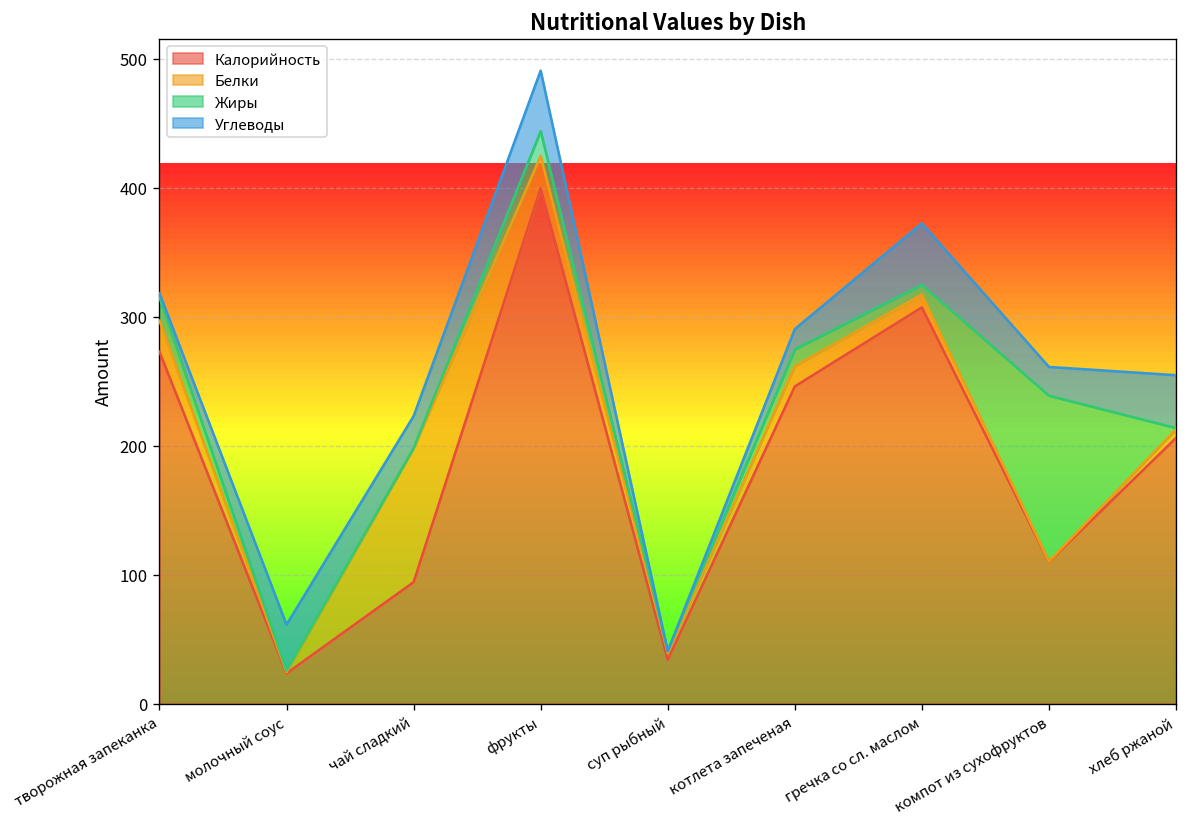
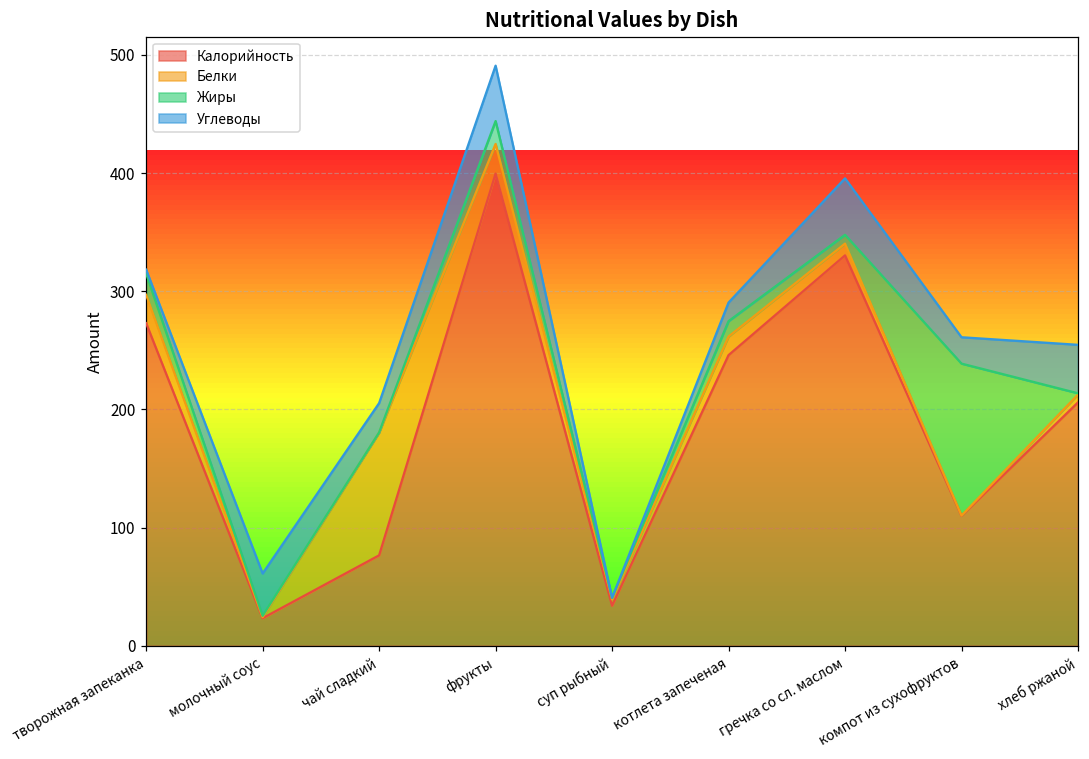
  {
    "Калорийность": {
      "творожная запеканка": 273,
-     "чай сладкий": 94,
+     "чай сладкий": 77,
      "фрукты": 400,
      "суп рыбный": 34,
      "котлета запеченая": 246,
-     "гречка со сл. маслом": 307,
+     "гречка со сл. маслом": 330,
      "хлеб ржаной": 206
    },
    "Белки": {
      "творожная запеканка": 24,
      "фрукты": 25,
      "котлета запеченая": 16,
      "гречка со сл. маслом": 10
    },
    "Жиры": {
      "творожная запеканка": 18,
      "фрукты": 19,
      "котлета запеченая": 13,
      "гречка со сл. маслом": 7,
      "компот из сухофруктов": 129
    },
    "Углеводы": {
      "творожная запеканка": 3,
      "молочный соус": 36,
      "чай сладкий": 25,
      "фрукты": 47,
      "котлета запеченая": 16,
      "гречка со сл. маслом": 48,
      "компот из сухофруктов": 22,
      "хлеб ржаной": 41
    }
  }
